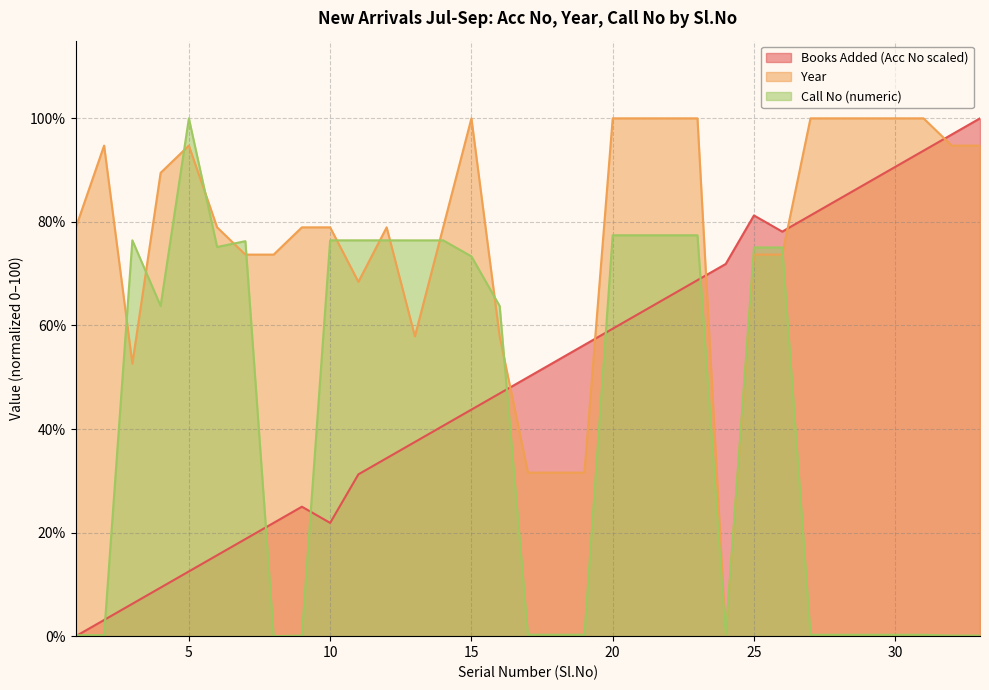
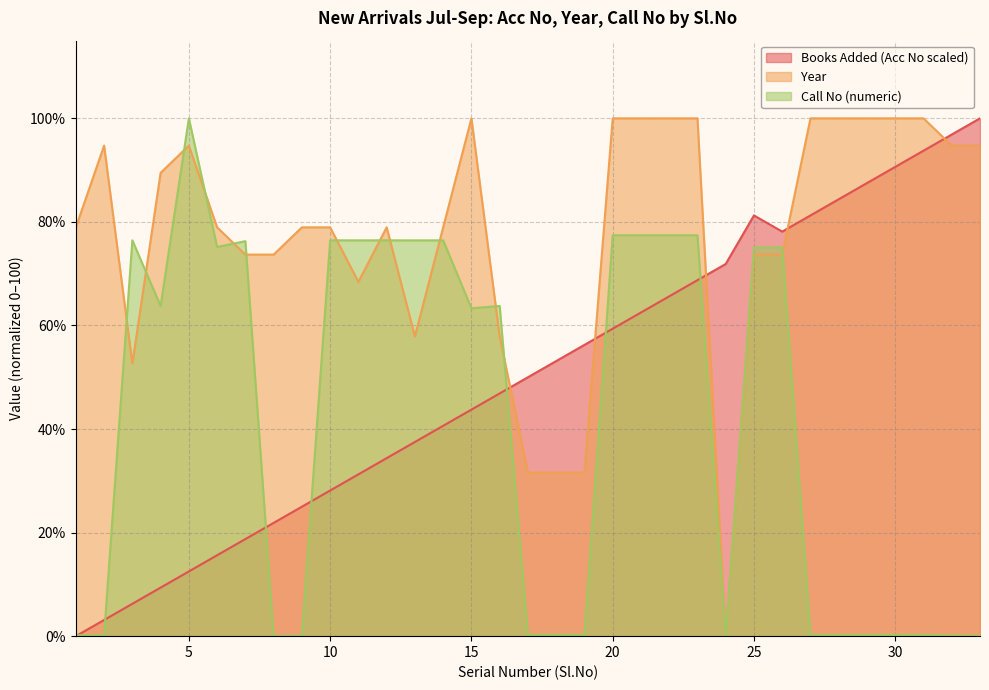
  {
    "Books Added (Acc No scaled)": {
      "5": "13%",
-     "10": "22%",
+     "10": "28%",
      "15": "44%",
      "20": "59%",
      "25": "81%",
      "30": "91%"
    },
    "Year": {
      "5": "95%",
      "10": "79%",
      "15": "100%",
      "20": "100%",
      "25": "74%",
      "30": "100%"
    },
    "Call No (numeric)": {
      "5": "100%",
      "10": "76%",
-     "15": "73%",
+     "15": "63%",
      "20": "77%",
      "25": "75%",
      "30": "0%"
    }
  }
